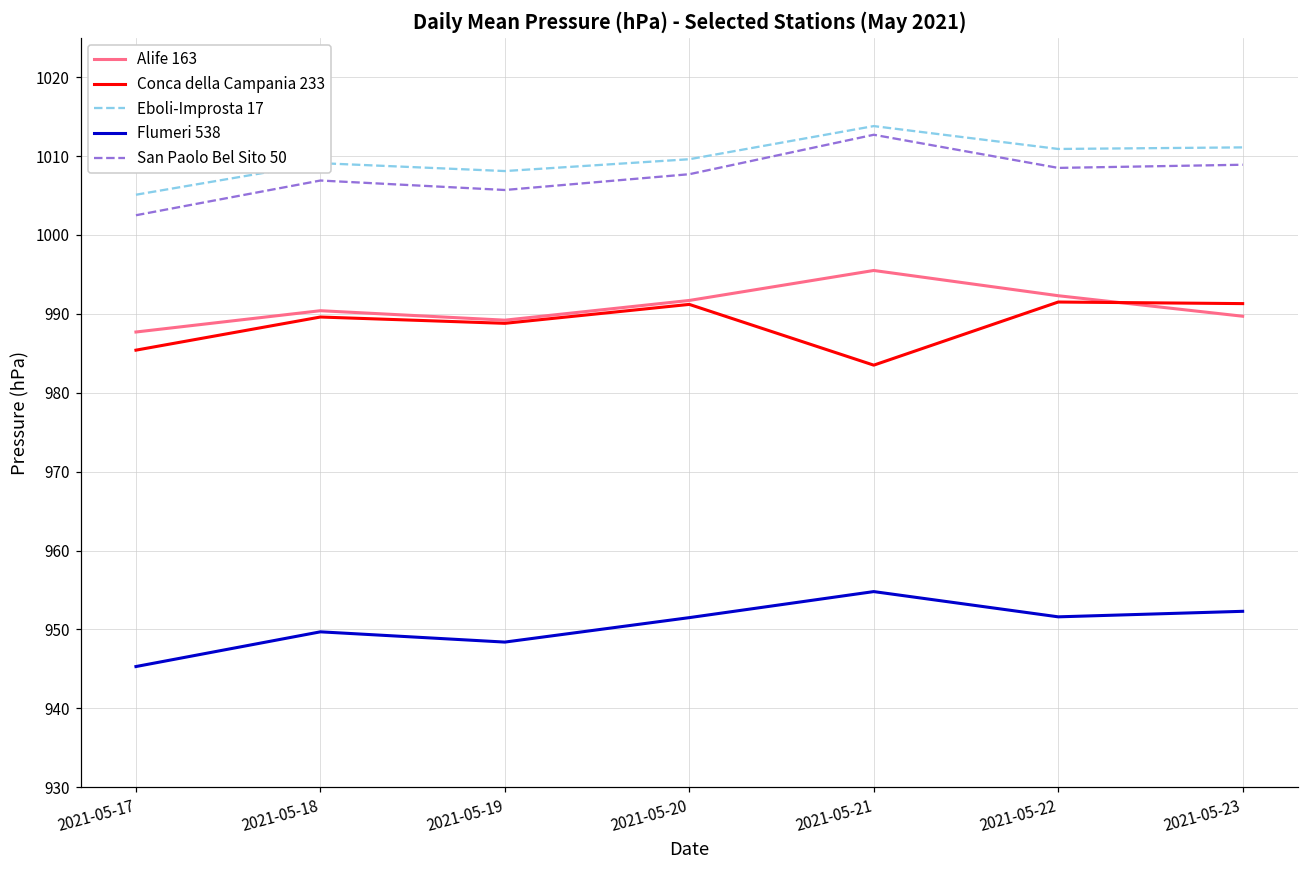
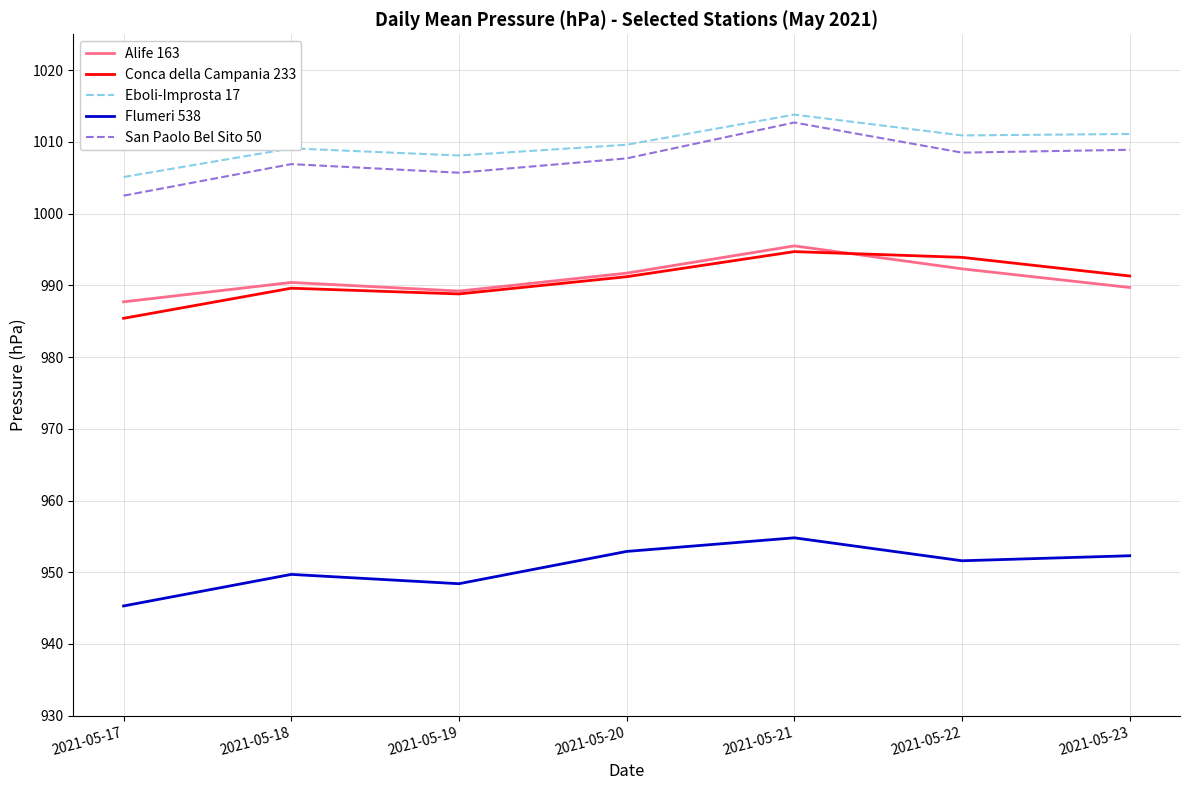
  {
    "Alife 163": {
      "2021-05-17": 988,
      "2021-05-18": 990,
      "2021-05-19": 989,
      "2021-05-20": 992,
      "2021-05-21": 996,
      "2021-05-22": 992,
      "2021-05-23": 990
    },
    "Conca della Campania 233": {
      "2021-05-17": 985,
      "2021-05-18": 990,
      "2021-05-19": 989,
      "2021-05-20": 991,
-     "2021-05-21": 984,
-     "2021-05-22": 992,
+     "2021-05-21": 995,
+     "2021-05-22": 994,
      "2021-05-23": 991
    },
    "Eboli-Improsta 17": {
      "2021-05-17": 1005,
      "2021-05-19": 1008,
      "2021-05-20": 1010,
      "2021-05-21": 1014,
      "2021-05-22": 1011,
      "2021-05-23": 1011
    },
    "Flumeri 538": {
      "2021-05-17": 945,
      "2021-05-18": 950,
      "2021-05-19": 948,
-     "2021-05-20": 952,
+     "2021-05-20": 953,
      "2021-05-21": 955,
      "2021-05-22": 952,
      "2021-05-23": 952
    },
    "San Paolo Bel Sito 50": {
      "2021-05-17": 1003,
      "2021-05-18": 1007,
      "2021-05-19": 1006,
      "2021-05-20": 1008,
      "2021-05-21": 1013,
      "2021-05-22": 1009,
      "2021-05-23": 1009
    }
  }
